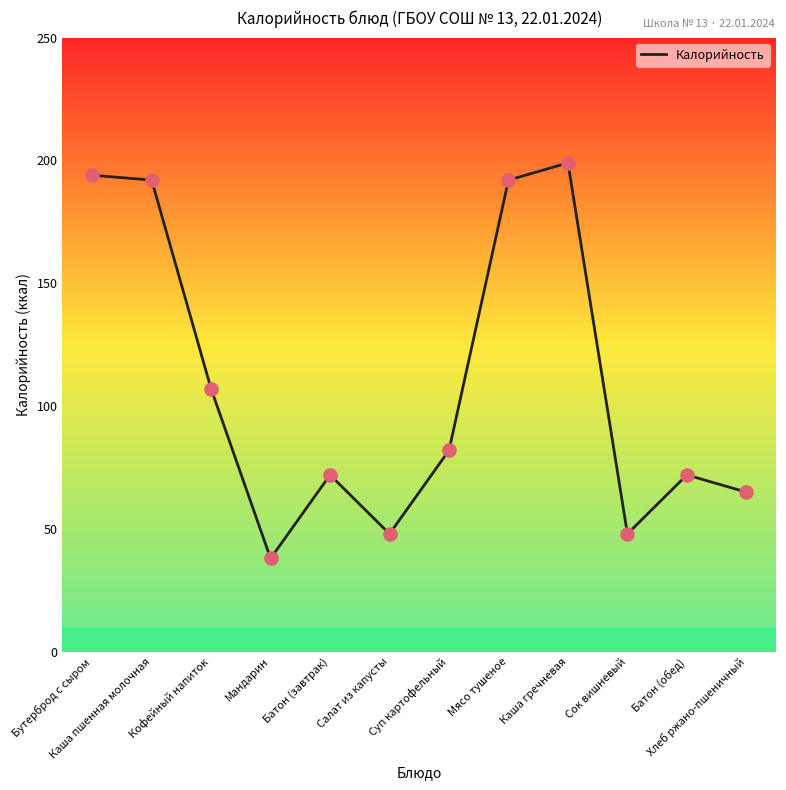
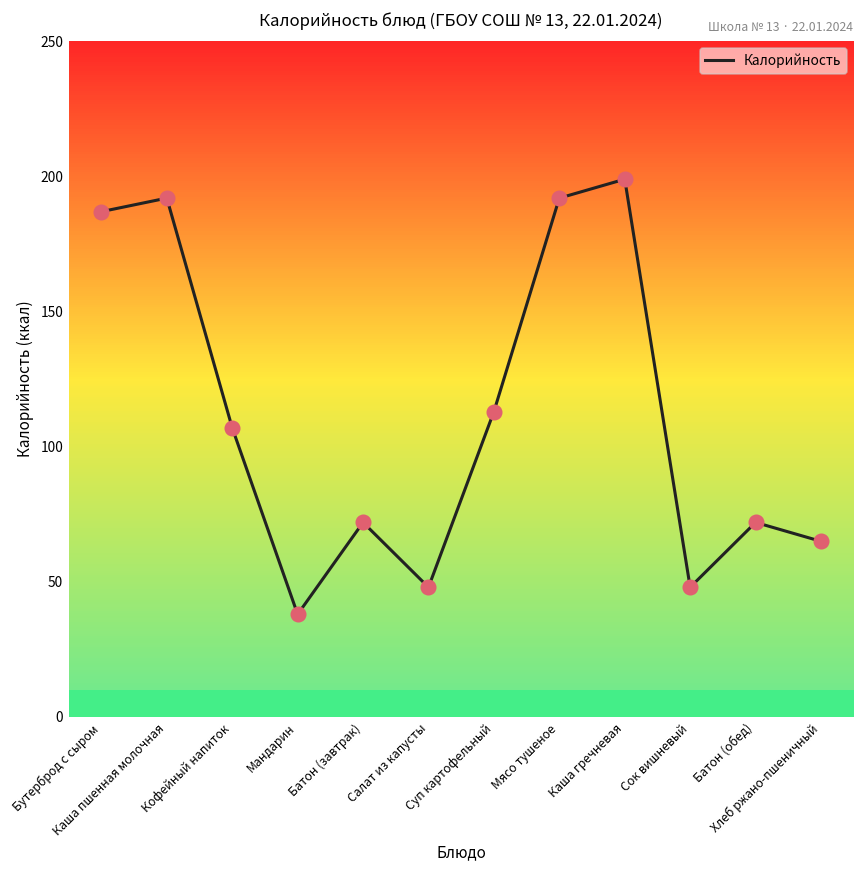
  {
-   "Бутерброд с сыром": 194,
+   "Бутерброд с сыром": 187,
    "Каша пшенная молочная": 192,
    "Кофейный напиток": 107,
    "Мандарин": 38,
    "Батон (завтрак)": 72,
    "Салат из капусты": 48,
-   "Суп картофельный": 82,
+   "Суп картофельный": 113,
    "Мясо тушеное": 192,
    "Каша гречневая": 199,
    "Сок вишневый": 48,
    "Батон (обед)": 72,
    "Хлеб ржано-пшеничный": 65
  }
